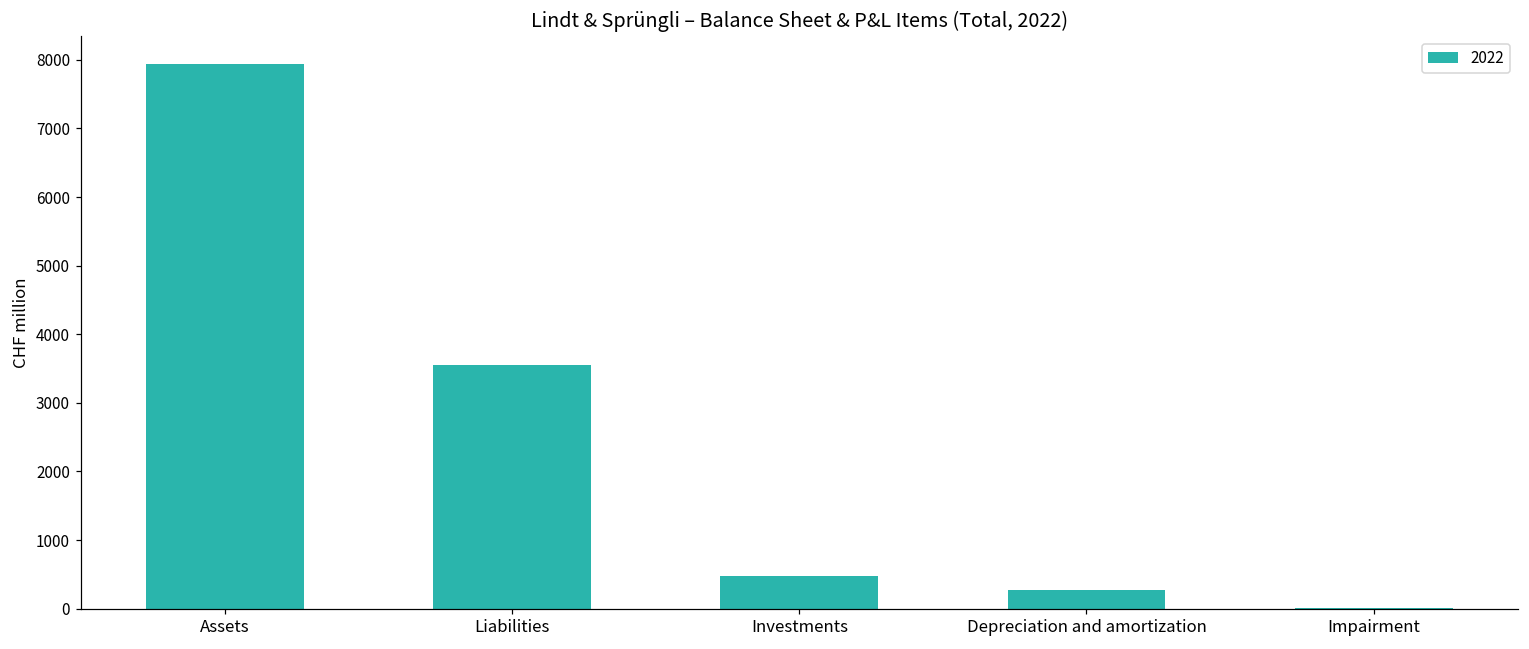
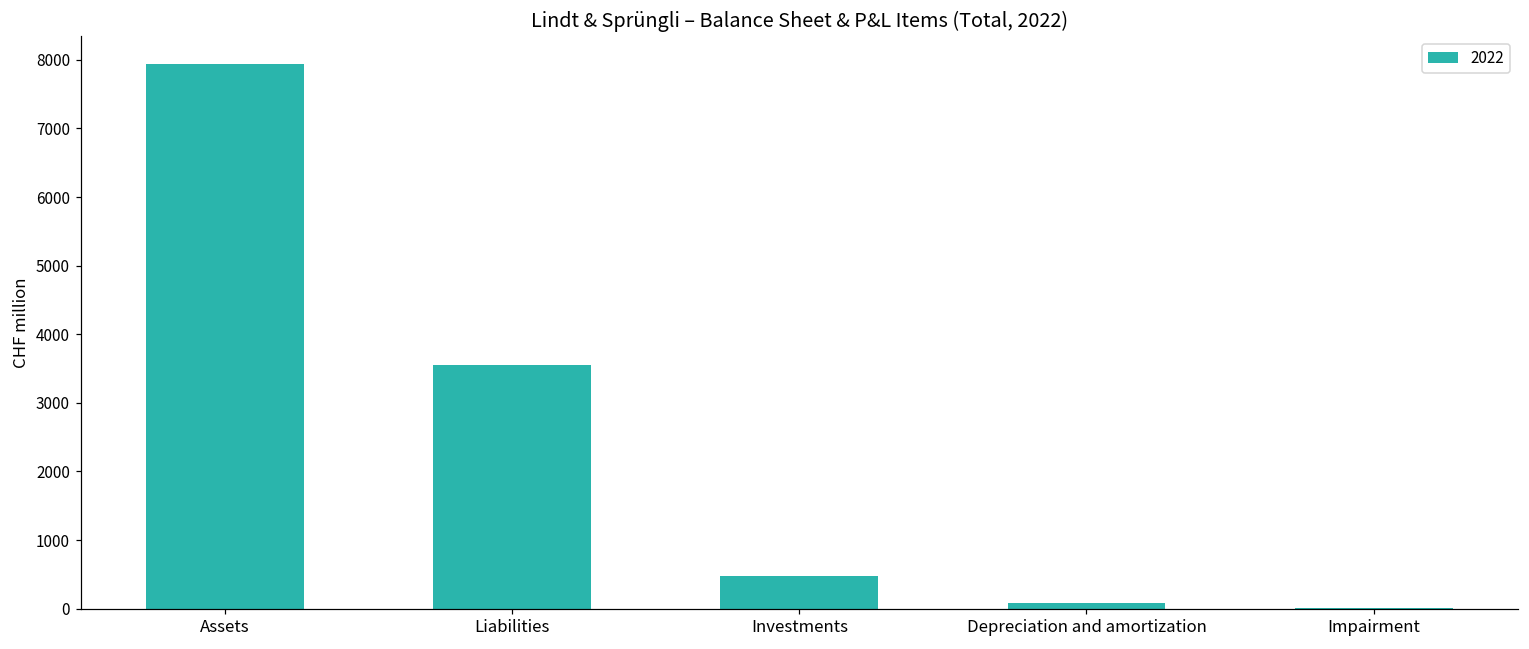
  {
    "Assets": 7900,
    "Liabilities": 3500,
    "Investments": 500,
-   "Depreciation and amortization": 300
+   "Depreciation and amortization": 100
  }
